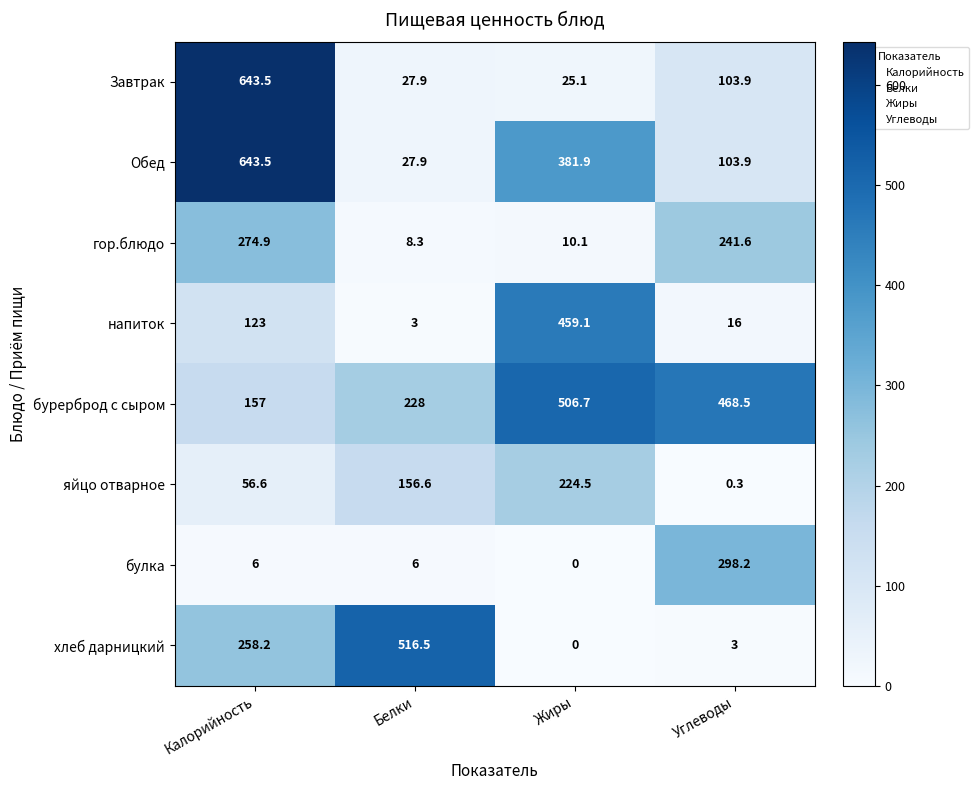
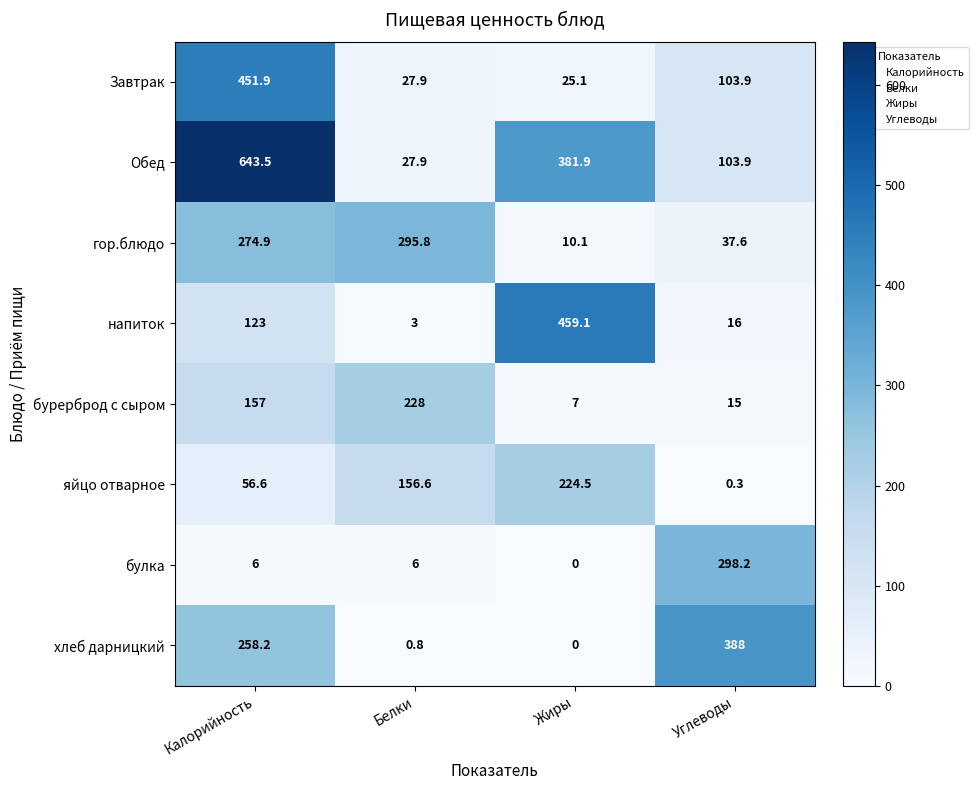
  {
    "Завтрак": {
-     "Калорийность": 643.5,
+     "Калорийность": 451.9,
      "Белки": 27.9,
      "Жиры": 25.1,
      "Углеводы": 103.9
    },
    "Обед": {
      "Калорийность": 643.5,
      "Белки": 27.9,
      "Жиры": 381.9,
      "Углеводы": 103.9
    },
    "гор.блюдо": {
      "Калорийность": 274.9,
-     "Белки": 8.3,
+     "Белки": 295.8,
      "Жиры": 10.1,
-     "Углеводы": 241.6
+     "Углеводы": 37.6
    },
    "напиток": {
      "Калорийность": 123,
      "Белки": 3,
      "Жиры": 459.1,
      "Углеводы": 16
    },
    "бурерброд с сыром": {
      "Калорийность": 157,
      "Белки": 228,
-     "Жиры": 506.7,
-     "Углеводы": 468.5
+     "Жиры": 7,
+     "Углеводы": 15
    },
    "яйцо отварное": {
      "Калорийность": 56.6,
      "Белки": 156.6,
      "Жиры": 224.5,
      "Углеводы": 0.3
    },
    "булка": {
      "Калорийность": 6,
      "Белки": 6,
      "Жиры": 0,
      "Углеводы": 298.2
    },
    "хлеб дарницкий": {
      "Калорийность": 258.2,
-     "Белки": 516.5,
+     "Белки": 0.8,
      "Жиры": 0,
-     "Углеводы": 3
+     "Углеводы": 388
    }
  }
